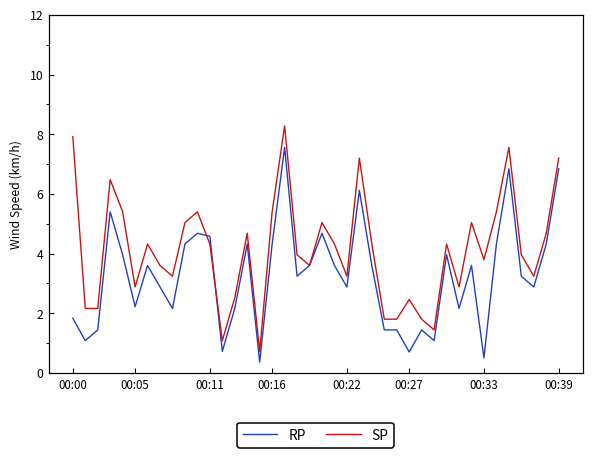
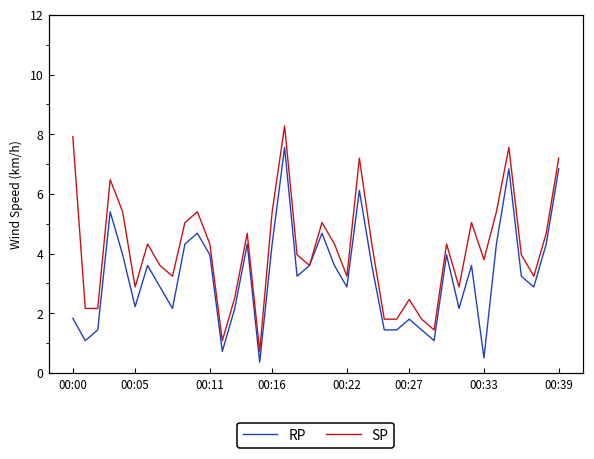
  {
    "RP": {
      "00:00": 1.8,
      "00:05": 2.2,
-     "00:11": 4.6,
+     "00:11": 4.0,
      "00:16": 4.3,
      "00:22": 2.9,
-     "00:27": 0.7,
+     "00:27": 1.8,
      "00:33": 0.5,
      "00:39": 6.8
    },
    "SP": {
      "00:00": 7.9,
      "00:05": 2.9,
      "00:11": 4.3,
      "00:16": 5.4,
      "00:22": 3.2,
      "00:27": 2.5,
      "00:33": 3.8,
      "00:39": 7.2
    }
  }
